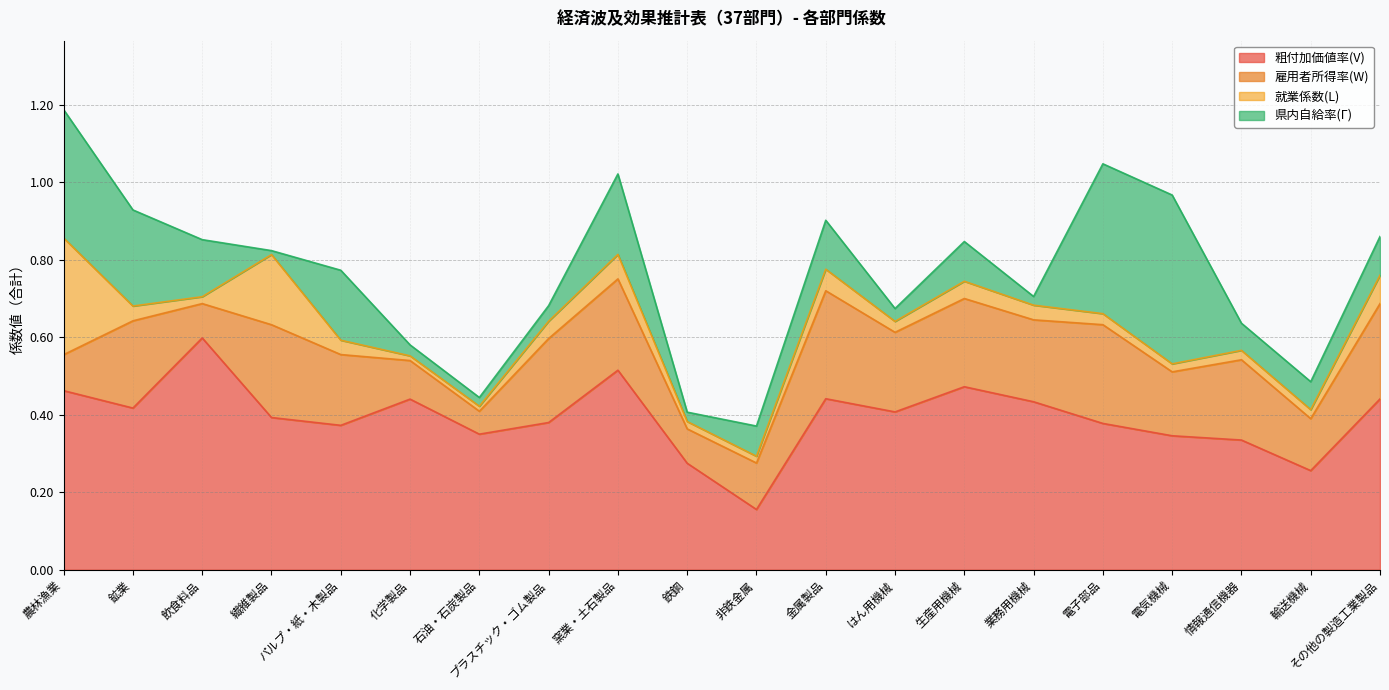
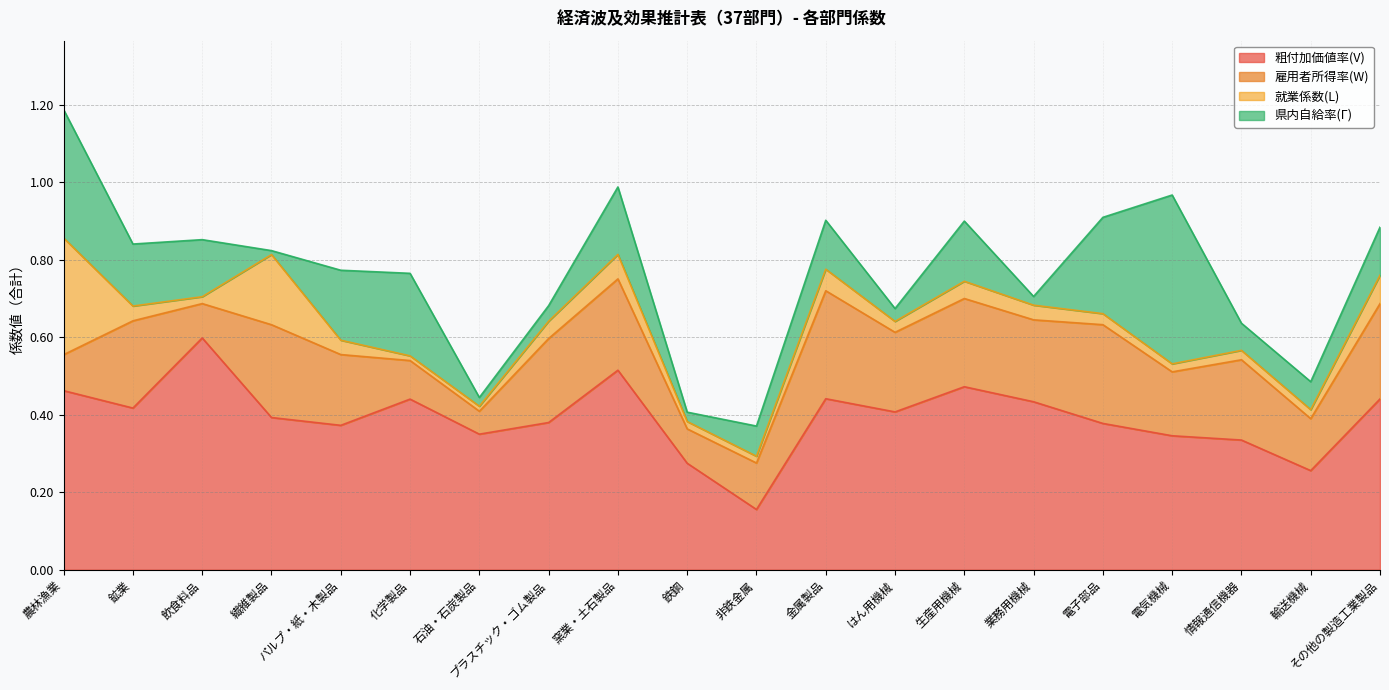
  {
    "県内自給率(Γ)": {
      "農林漁業": 0.33,
-     "鉱業": 0.25,
+     "鉱業": 0.16,
      "飲食料品": 0.15,
      "繊維製品": 0.01,
      "パルプ・紙・木製品": 0.18,
-     "化学製品": 0.03,
+     "化学製品": 0.21,
      "石油・石炭製品": 0.02,
      "プラスチック・ゴム製品": 0.04,
-     "窯業・土石製品": 0.21,
+     "窯業・土石製品": 0.17,
      "鉄鋼": 0.02,
      "非鉄金属": 0.08,
      "金属製品": 0.13,
      "はん用機械": 0.03,
-     "生産用機械": 0.10,
+     "生産用機械": 0.16,
      "業務用機械": 0.02,
-     "電子部品": 0.39,
+     "電子部品": 0.25,
      "電気機械": 0.44,
      "情報通信機器": 0.07,
      "輸送機械": 0.07,
-     "その他の製造工業製品": 0.10
+     "その他の製造工業製品": 0.12
    }
  }
